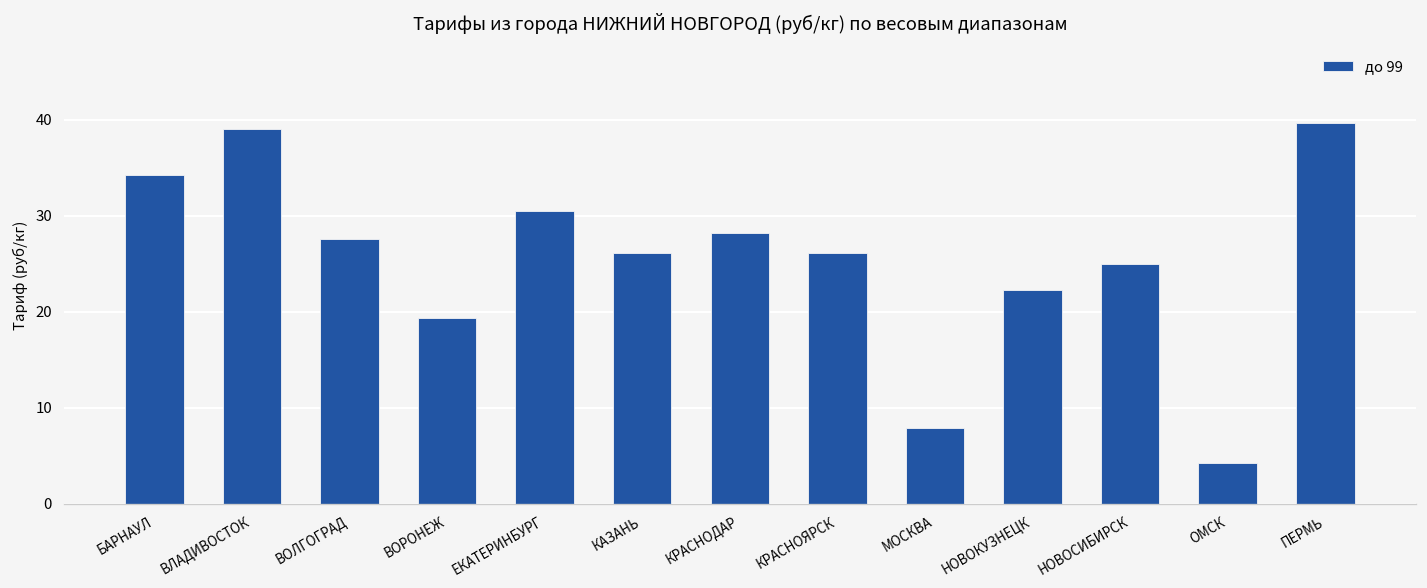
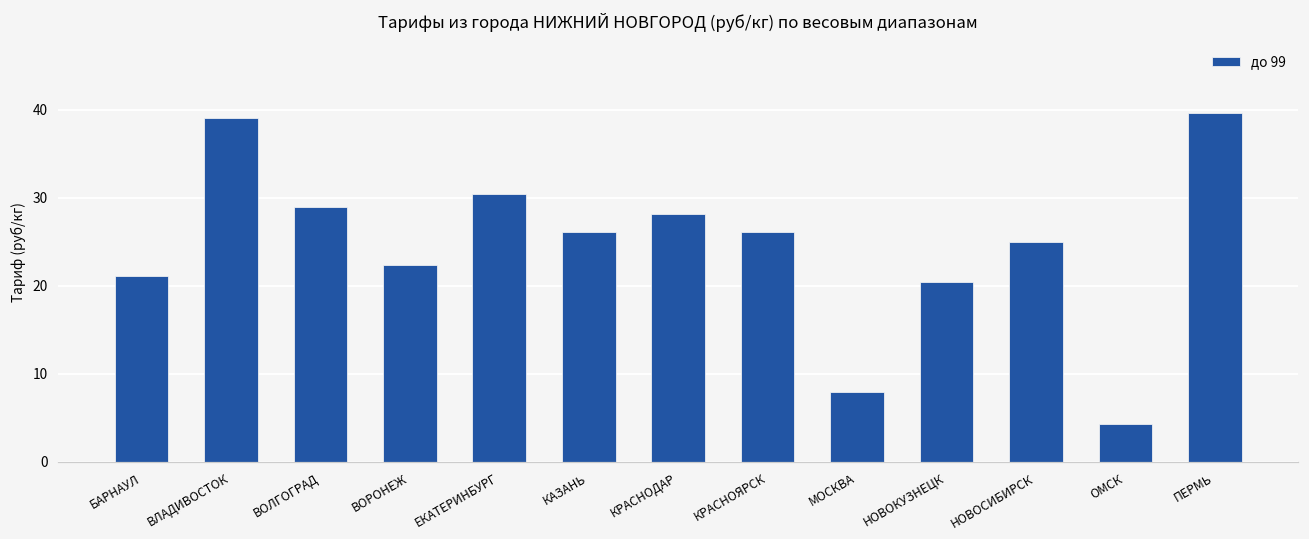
  {
-   "БАРНАУЛ": 34,
+   "БАРНАУЛ": 21,
    "ВЛАДИВОСТОК": 39,
-   "ВОЛГОГРАД": 28,
-   "ВОРОНЕЖ": 19,
+   "ВОЛГОГРАД": 29,
+   "ВОРОНЕЖ": 22,
    "ЕКАТЕРИНБУРГ": 31,
    "КАЗАНЬ": 26,
    "КРАСНОДАР": 28,
    "КРАСНОЯРСК": 26,
    "МОСКВА": 8,
-   "НОВОКУЗНЕЦК": 22,
+   "НОВОКУЗНЕЦК": 20,
    "НОВОСИБИРСК": 25,
    "ОМСК": 4,
    "ПЕРМЬ": 40
  }
